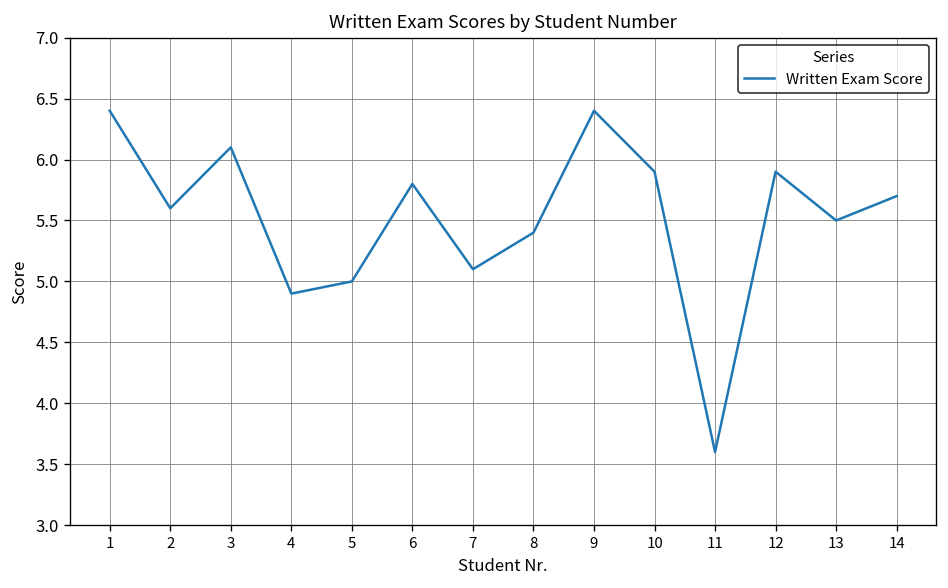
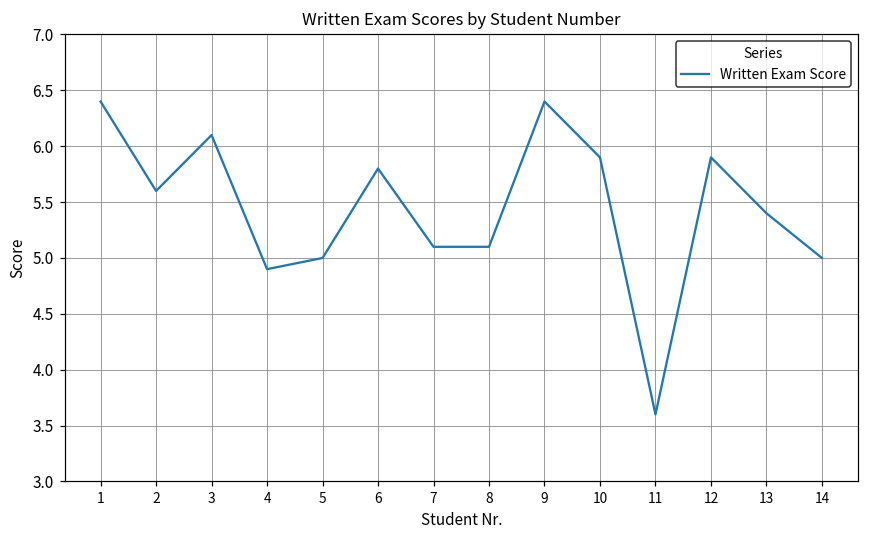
  {
    "1": 6.4,
    "2": 5.6,
    "3": 6.1,
    "4": 4.9,
    "5": 5.0,
    "6": 5.8,
    "7": 5.1,
-   "8": 5.4,
+   "8": 5.1,
    "9": 6.4,
    "10": 5.9,
    "11": 3.6,
    "12": 5.9,
-   "13": 5.5,
-   "14": 5.7
+   "13": 5.4,
+   "14": 5.0
  }
